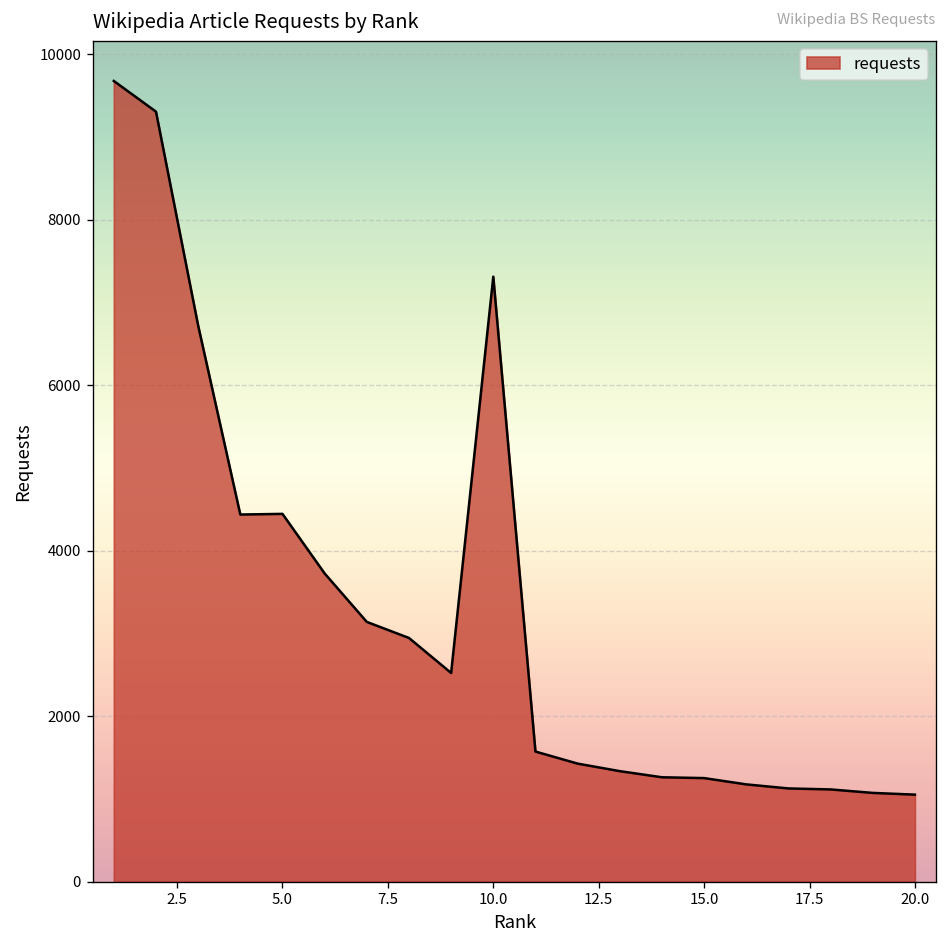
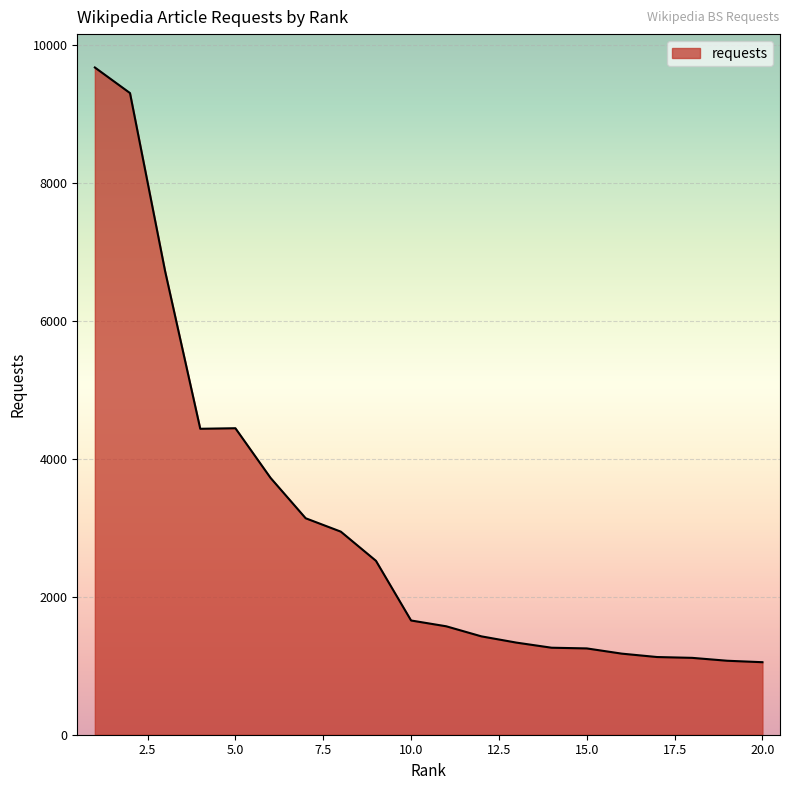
  {
    "5.0": 4400,
-   "10.0": 7300,
+   "10.0": 1700,
    "15.0": 1300,
    "20.0": 1100
  }
